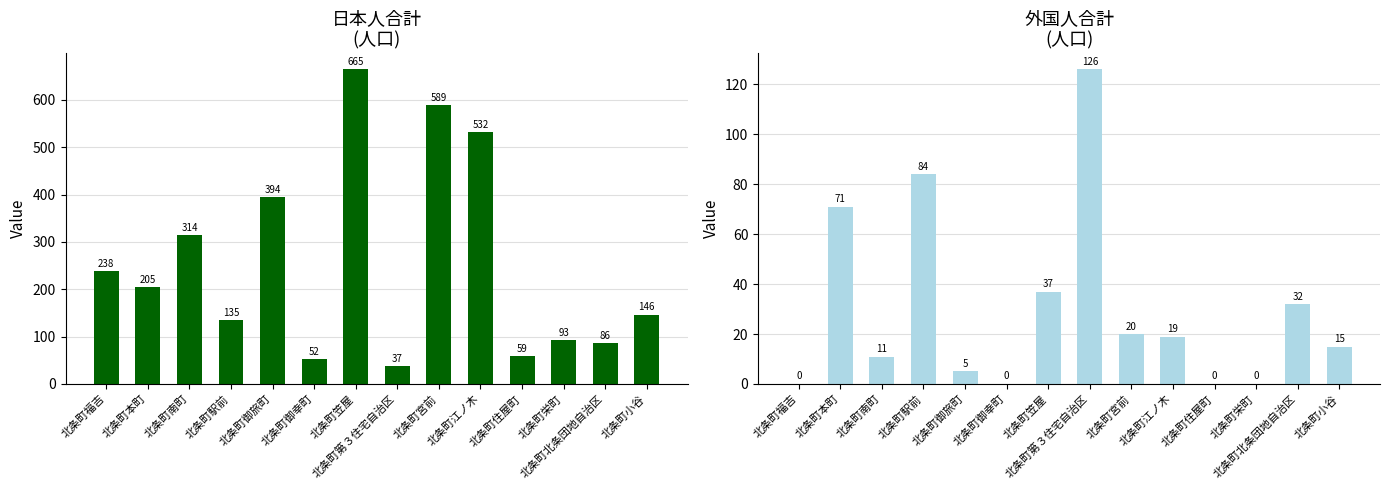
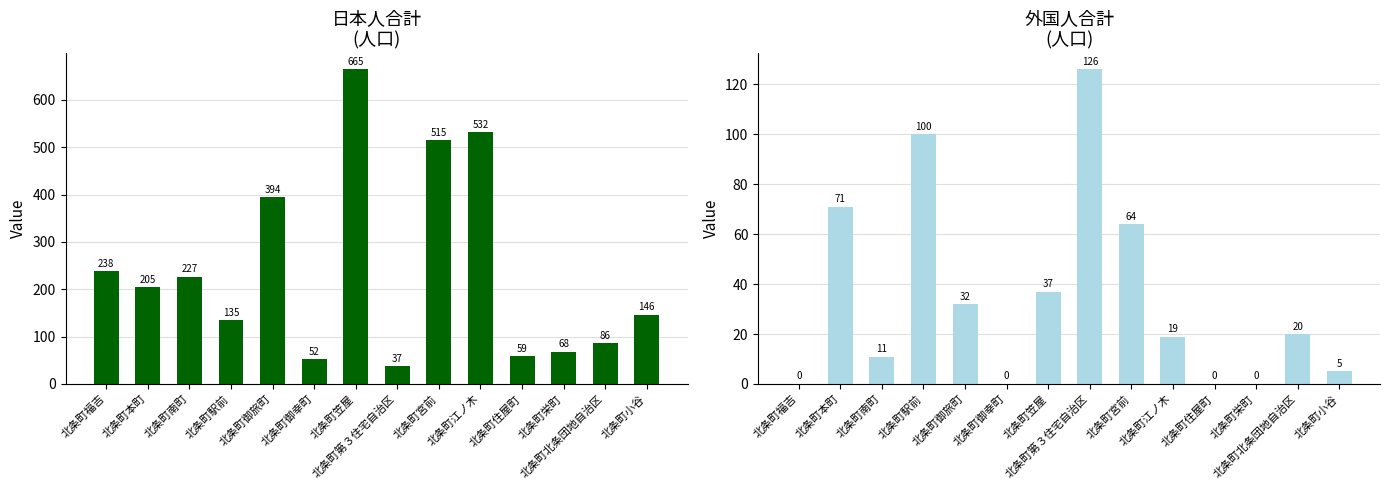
  {
    "日本人合計 (人口)": {
      "北条町福吉": 238,
      "北条町本町": 205,
-     "北条町南町": 314,
+     "北条町南町": 227,
      "北条町駅前": 135,
      "北条町御旅町": 394,
      "北条町御幸町": 52,
      "北条町笠屋": 665,
      "北条町第３住宅自治区": 37,
-     "北条町宮前": 589,
+     "北条町宮前": 515,
      "北条町江ノ木": 532,
      "北条町住屋町": 59,
-     "北条町栄町": 93,
+     "北条町栄町": 68,
      "北条町北条団地自治区": 86,
      "北条町小谷": 146
    },
    "外国人合計 (人口)": {
      "北条町福吉": 0,
      "北条町本町": 71,
      "北条町南町": 11,
-     "北条町駅前": 84,
-     "北条町御旅町": 5,
+     "北条町駅前": 100,
+     "北条町御旅町": 32,
      "北条町御幸町": 0,
      "北条町笠屋": 37,
      "北条町第３住宅自治区": 126,
-     "北条町宮前": 20,
+     "北条町宮前": 64,
      "北条町江ノ木": 19,
      "北条町住屋町": 0,
      "北条町栄町": 0,
-     "北条町北条団地自治区": 32,
-     "北条町小谷": 15
+     "北条町北条団地自治区": 20,
+     "北条町小谷": 5
    }
  }
